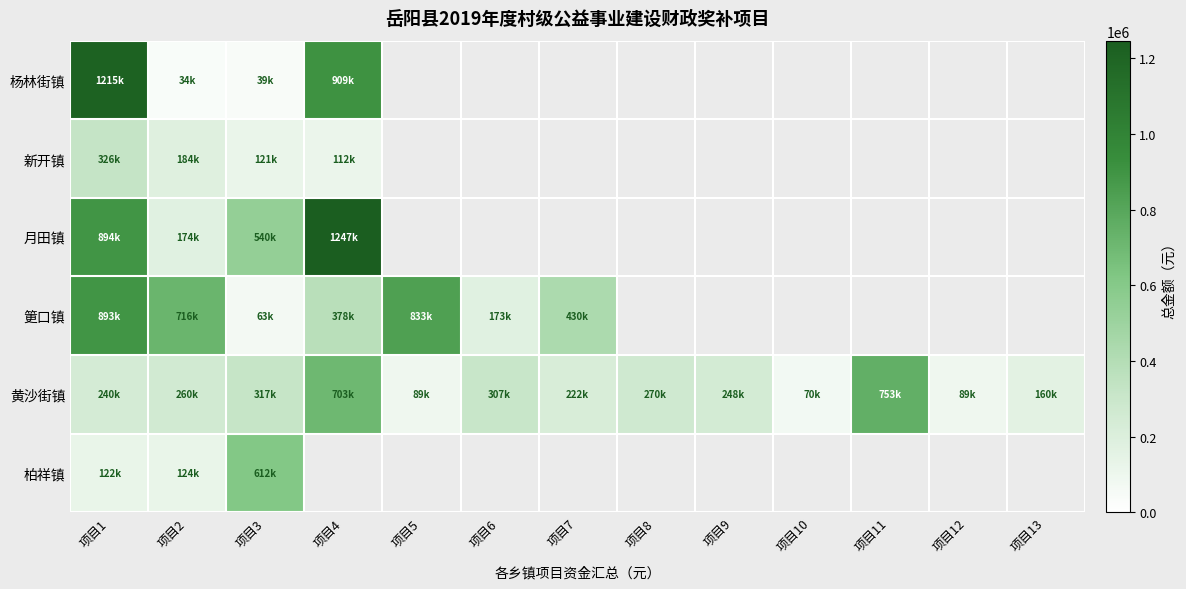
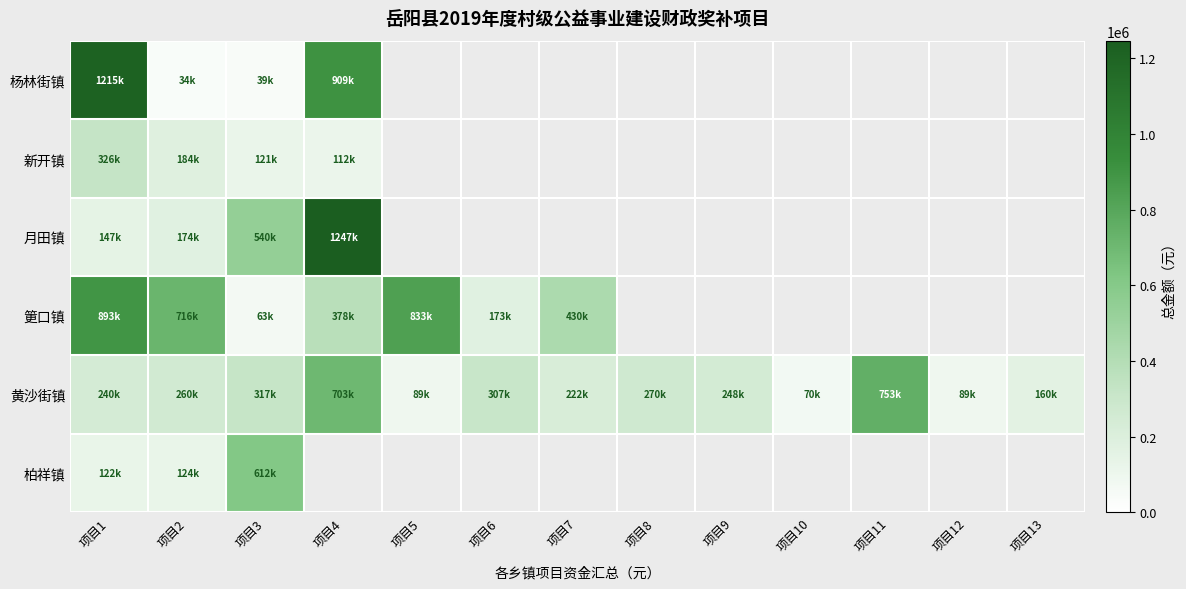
  {
    "杨林街镇": {
      "项目1": "1215k",
      "项目2": "34k",
      "项目3": "39k",
      "项目4": "909k"
    },
    "新开镇": {
      "项目1": "326k",
      "项目2": "184k",
      "项目3": "121k",
      "项目4": "112k"
    },
    "月田镇": {
-     "项目1": "894k",
+     "项目1": "147k",
      "项目2": "174k",
      "项目3": "540k",
      "项目4": "1247k"
    },
    "筻口镇": {
      "项目1": "893k",
      "项目2": "716k",
      "项目3": "63k",
      "项目4": "378k",
      "项目5": "833k",
      "项目6": "173k",
      "项目7": "430k"
    },
    "黄沙街镇": {
      "项目1": "240k",
      "项目2": "260k",
      "项目3": "317k",
      "项目4": "703k",
      "项目5": "89k",
      "项目6": "307k",
      "项目7": "222k",
      "项目8": "270k",
      "项目9": "248k",
      "项目10": "70k",
      "项目11": "753k",
      "项目12": "89k",
      "项目13": "160k"
    },
    "柏祥镇": {
      "项目1": "122k",
      "项目2": "124k",
      "项目3": "612k"
    }
  }
